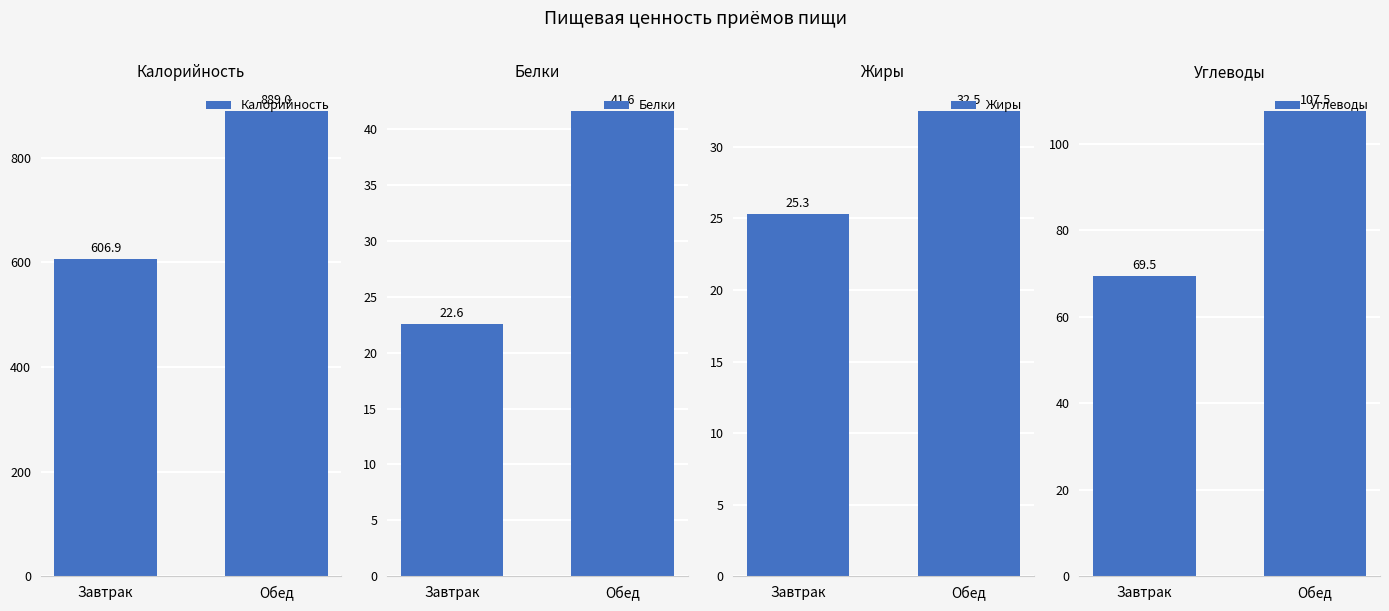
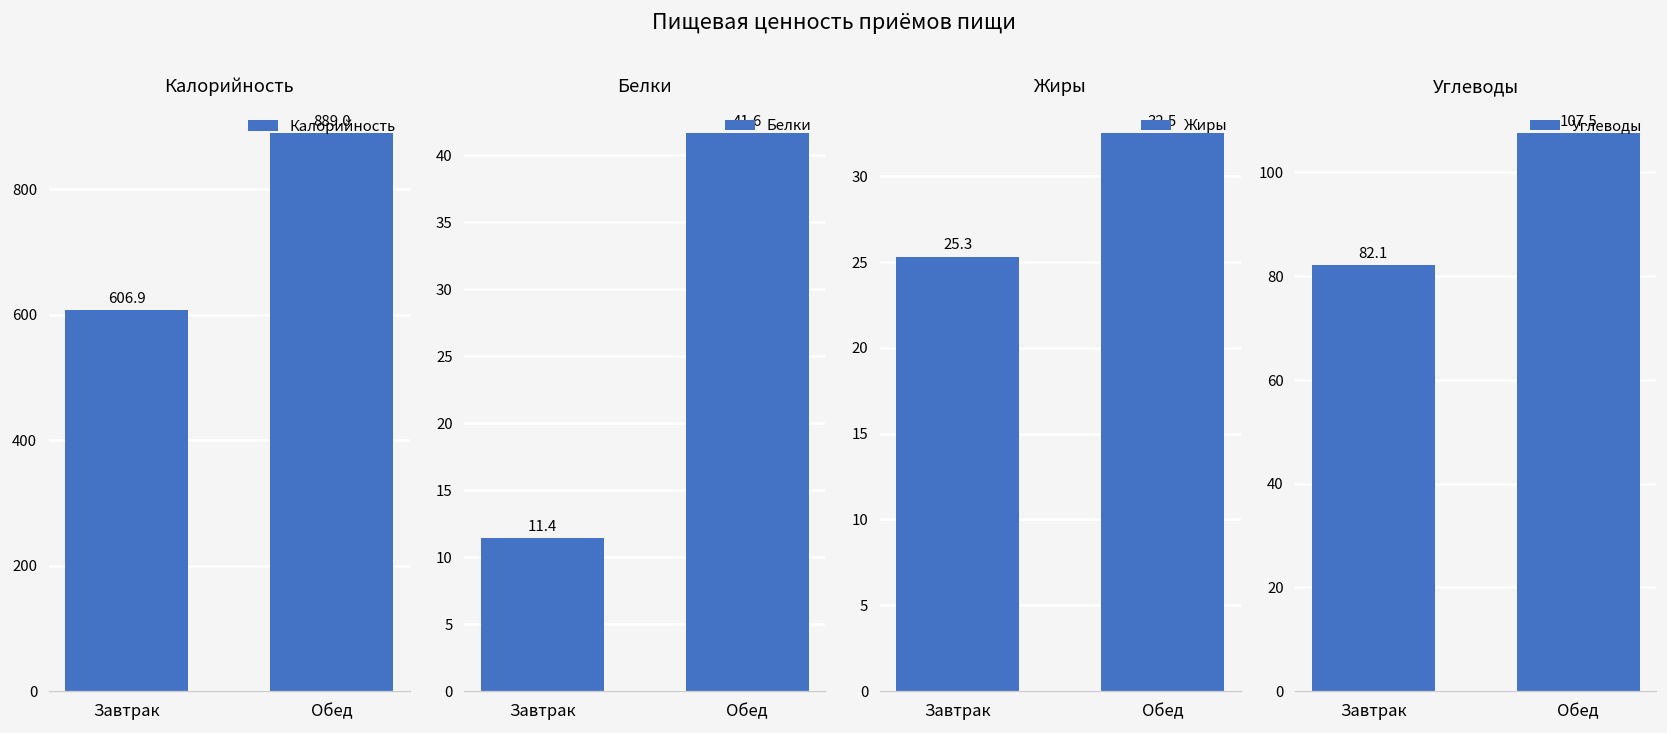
  {
    "Калорийность": {
      "Завтрак": 606.9,
      "Обед": 889.0
    },
    "Белки": {
-     "Завтрак": 22.6,
+     "Завтрак": 11.4,
      "Обед": 41.6
    },
    "Жиры": {
      "Завтрак": 25.3,
      "Обед": 32.5
    },
    "Углеводы": {
-     "Завтрак": 69.5,
+     "Завтрак": 82.1,
      "Обед": 107.5
    }
  }
